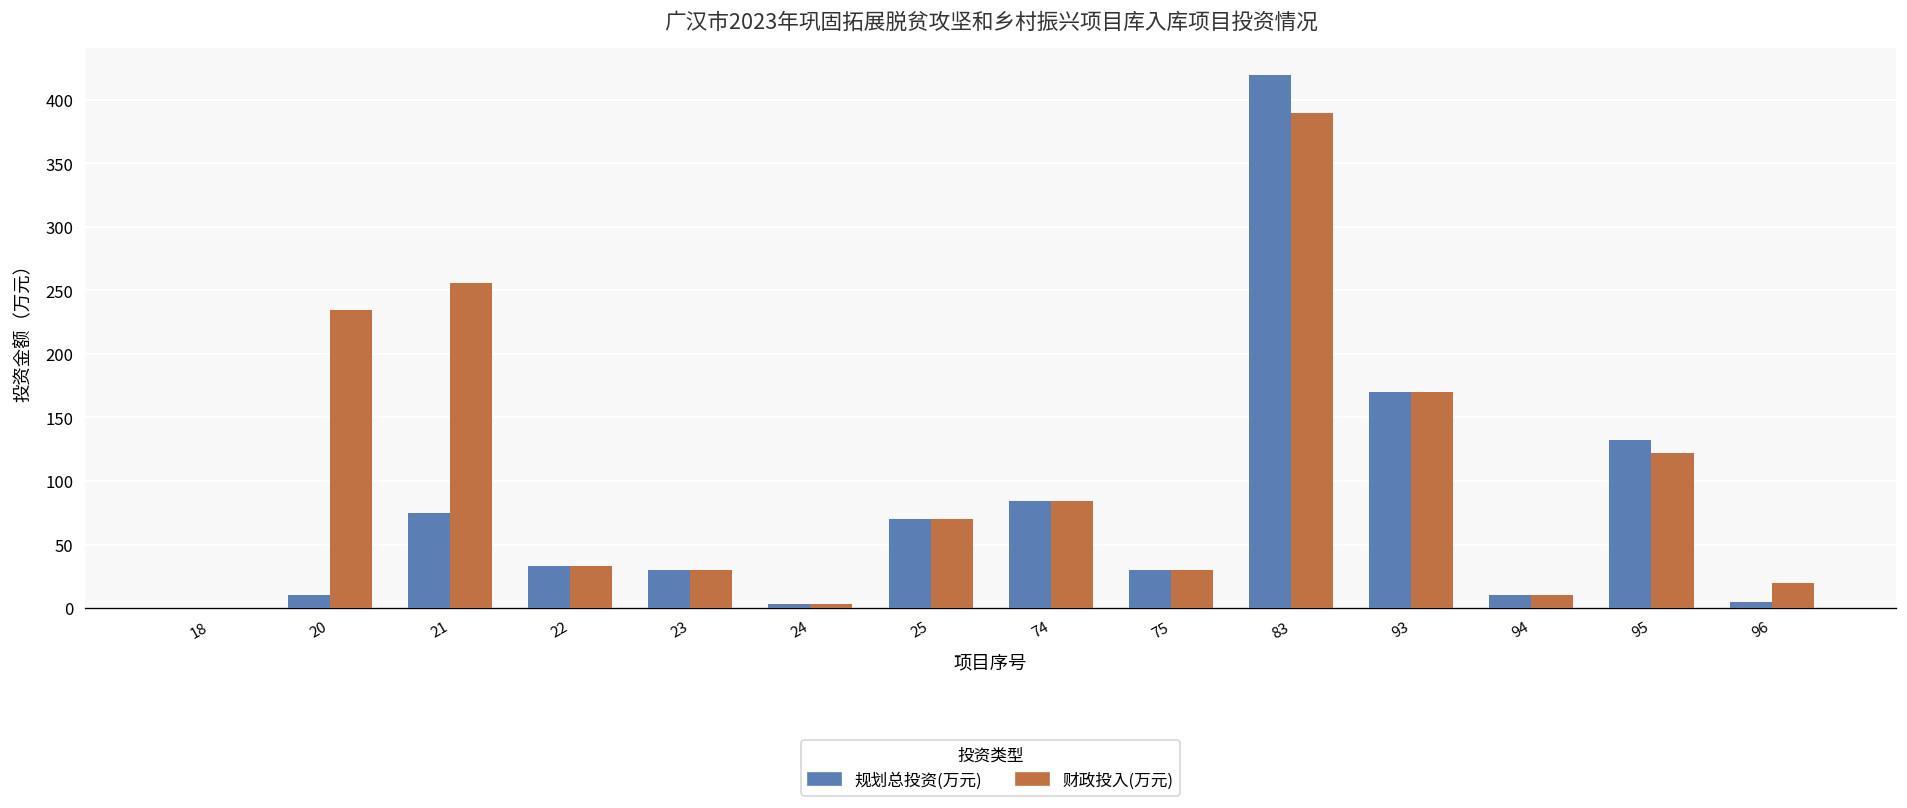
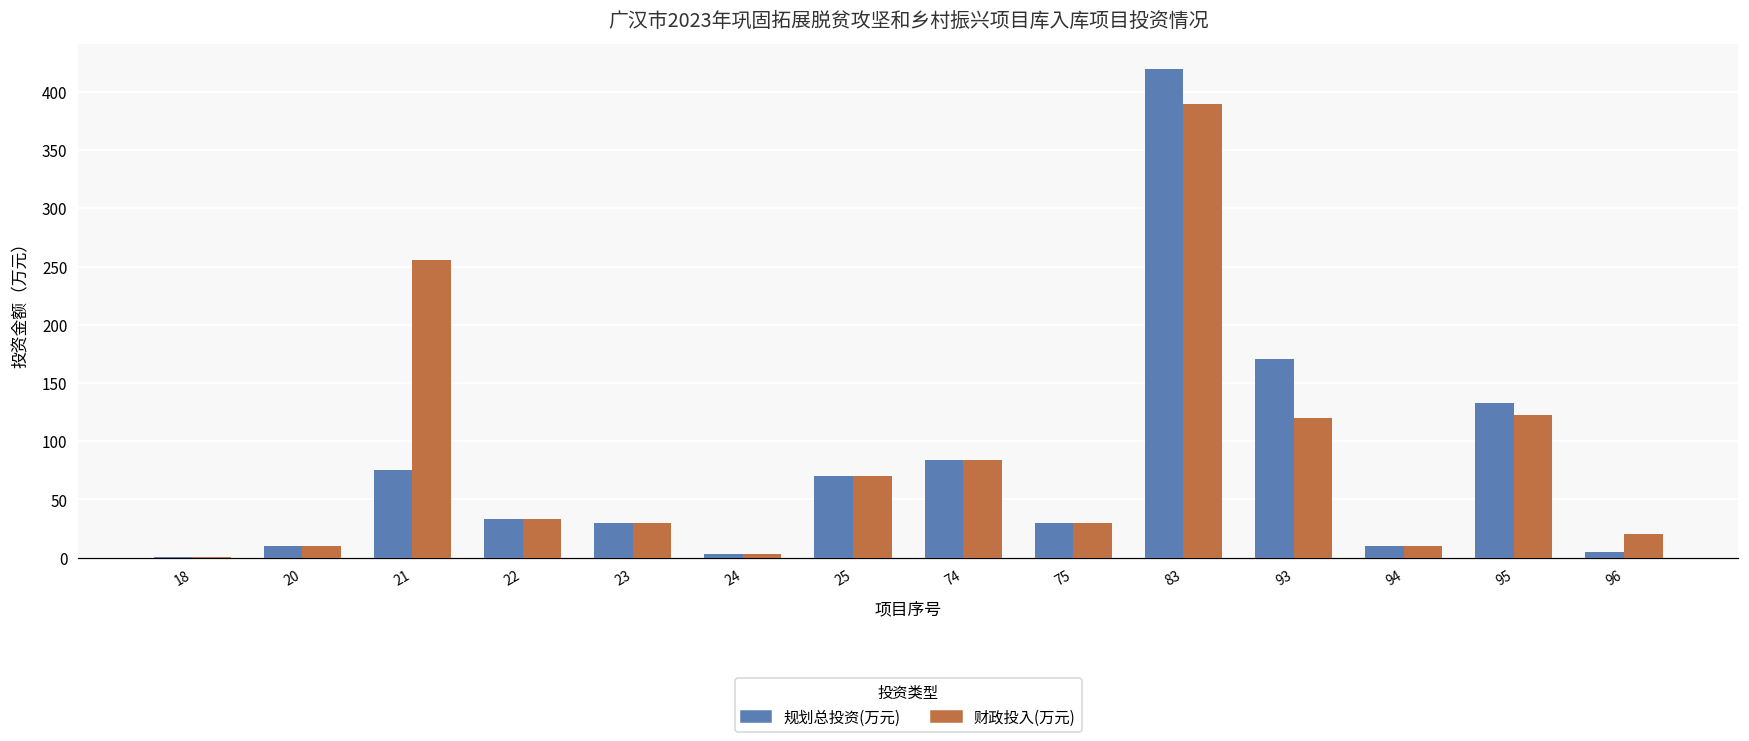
  {
    "规划总投资(万元)": {
      "20": 10,
      "21": 75,
      "22": 33,
      "23": 30,
      "24": 3,
      "25": 70,
      "74": 84,
      "75": 30,
      "83": 420,
      "93": 170,
      "94": 10,
      "95": 133,
      "96": 5
    },
    "财政投入(万元)": {
-     "20": 235,
+     "20": 10,
      "21": 256,
      "22": 33,
      "23": 30,
      "24": 3,
      "25": 70,
      "74": 84,
      "75": 30,
      "83": 390,
-     "93": 170,
+     "93": 120,
      "94": 10,
      "95": 122,
      "96": 20
    }
  }
